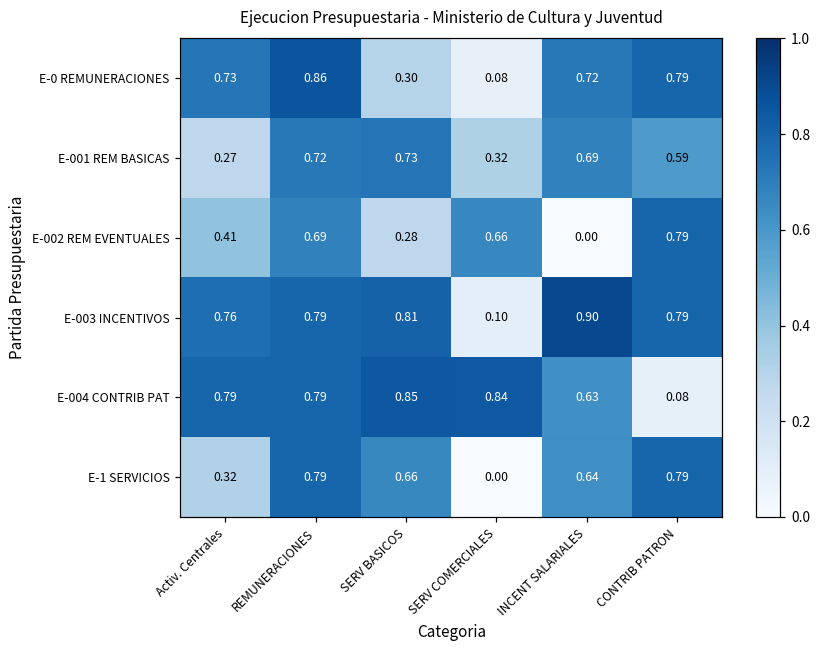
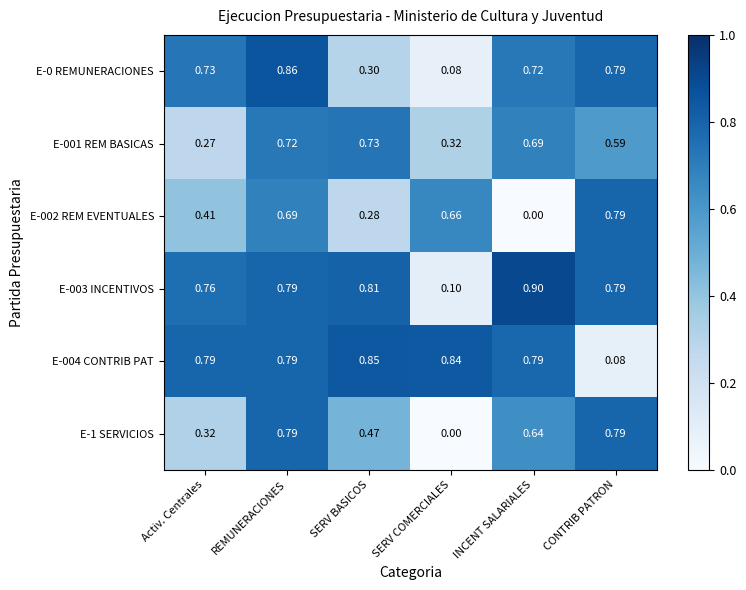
  {
    "E-0 REMUNERACIONES": {
      "Activ. Centrales": 0.73,
      "REMUNERACIONES": 0.86,
      "SERV BASICOS": 0.30,
      "SERV COMERCIALES": 0.08,
      "INCENT SALARIALES": 0.72,
      "CONTRIB PATRON": 0.79
    },
    "E-001 REM BASICAS": {
      "Activ. Centrales": 0.27,
      "REMUNERACIONES": 0.72,
      "SERV BASICOS": 0.73,
      "SERV COMERCIALES": 0.32,
      "INCENT SALARIALES": 0.69,
      "CONTRIB PATRON": 0.59
    },
    "E-002 REM EVENTUALES": {
      "Activ. Centrales": 0.41,
      "REMUNERACIONES": 0.69,
      "SERV BASICOS": 0.28,
      "SERV COMERCIALES": 0.66,
      "INCENT SALARIALES": 0.00,
      "CONTRIB PATRON": 0.79
    },
    "E-003 INCENTIVOS": {
      "Activ. Centrales": 0.76,
      "REMUNERACIONES": 0.79,
      "SERV BASICOS": 0.81,
      "SERV COMERCIALES": 0.10,
      "INCENT SALARIALES": 0.90,
      "CONTRIB PATRON": 0.79
    },
    "E-004 CONTRIB PAT": {
      "Activ. Centrales": 0.79,
      "REMUNERACIONES": 0.79,
      "SERV BASICOS": 0.85,
      "SERV COMERCIALES": 0.84,
-     "INCENT SALARIALES": 0.63,
+     "INCENT SALARIALES": 0.79,
      "CONTRIB PATRON": 0.08
    },
    "E-1 SERVICIOS": {
      "Activ. Centrales": 0.32,
      "REMUNERACIONES": 0.79,
-     "SERV BASICOS": 0.66,
+     "SERV BASICOS": 0.47,
      "SERV COMERCIALES": 0.00,
      "INCENT SALARIALES": 0.64,
      "CONTRIB PATRON": 0.79
    }
  }
